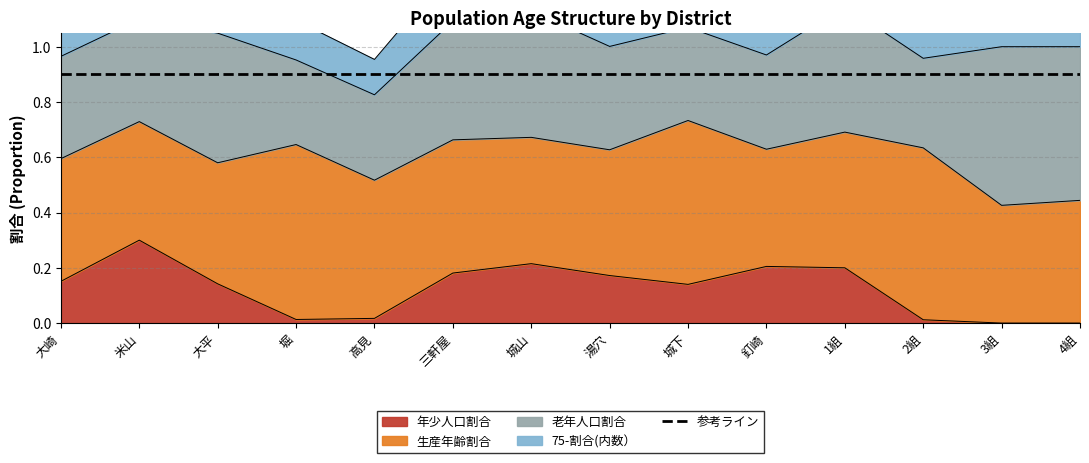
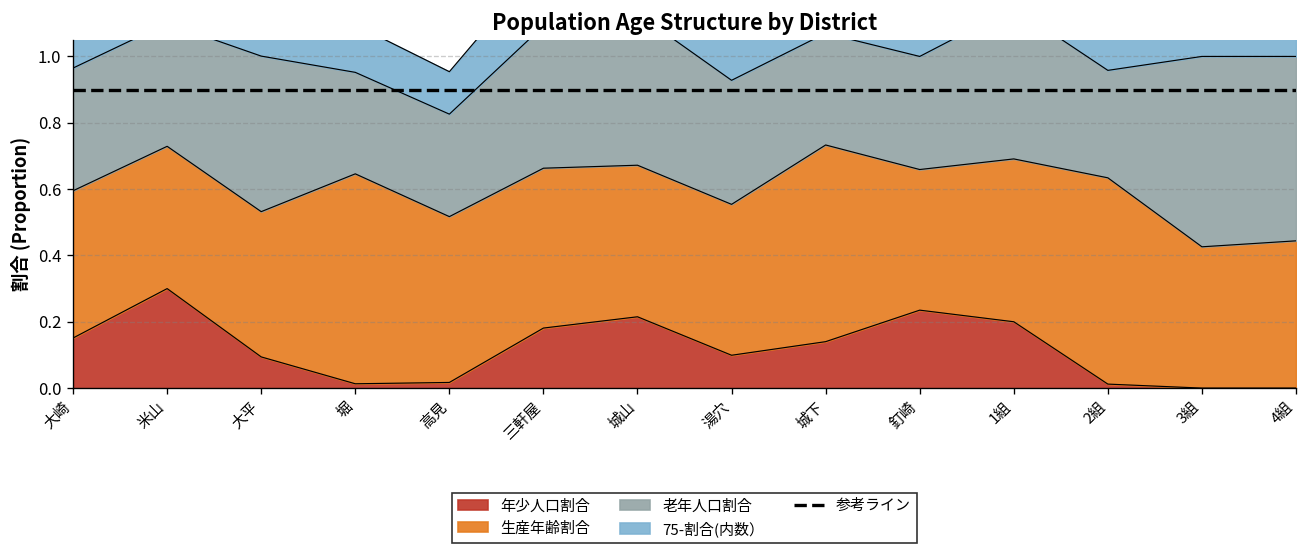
  {
    "年少人口割合": {
      "大崎": 0.15,
      "米山": 0.30,
-     "大平": 0.14,
+     "大平": 0.09,
      "堀": 0.01,
      "高見": 0.02,
      "三軒屋": 0.18,
      "城山": 0.22,
-     "湯穴": 0.17,
+     "湯穴": 0.10,
      "城下": 0.14,
-     "釘崎": 0.21,
+     "釘崎": 0.24,
      "1組": 0.20,
      "2組": 0.01,
      "3組": 0.00,
      "4組": 0.00
    },
    "生産年齢割合": {
      "大崎": 0.44,
      "米山": 0.43,
      "大平": 0.44,
      "堀": 0.63,
      "高見": 0.50,
      "三軒屋": 0.48,
      "城山": 0.46,
      "湯穴": 0.46,
      "城下": 0.59,
      "釘崎": 0.42,
      "1組": 0.49,
      "2組": 0.62,
      "3組": 0.43,
      "4組": 0.44
    }
  }
